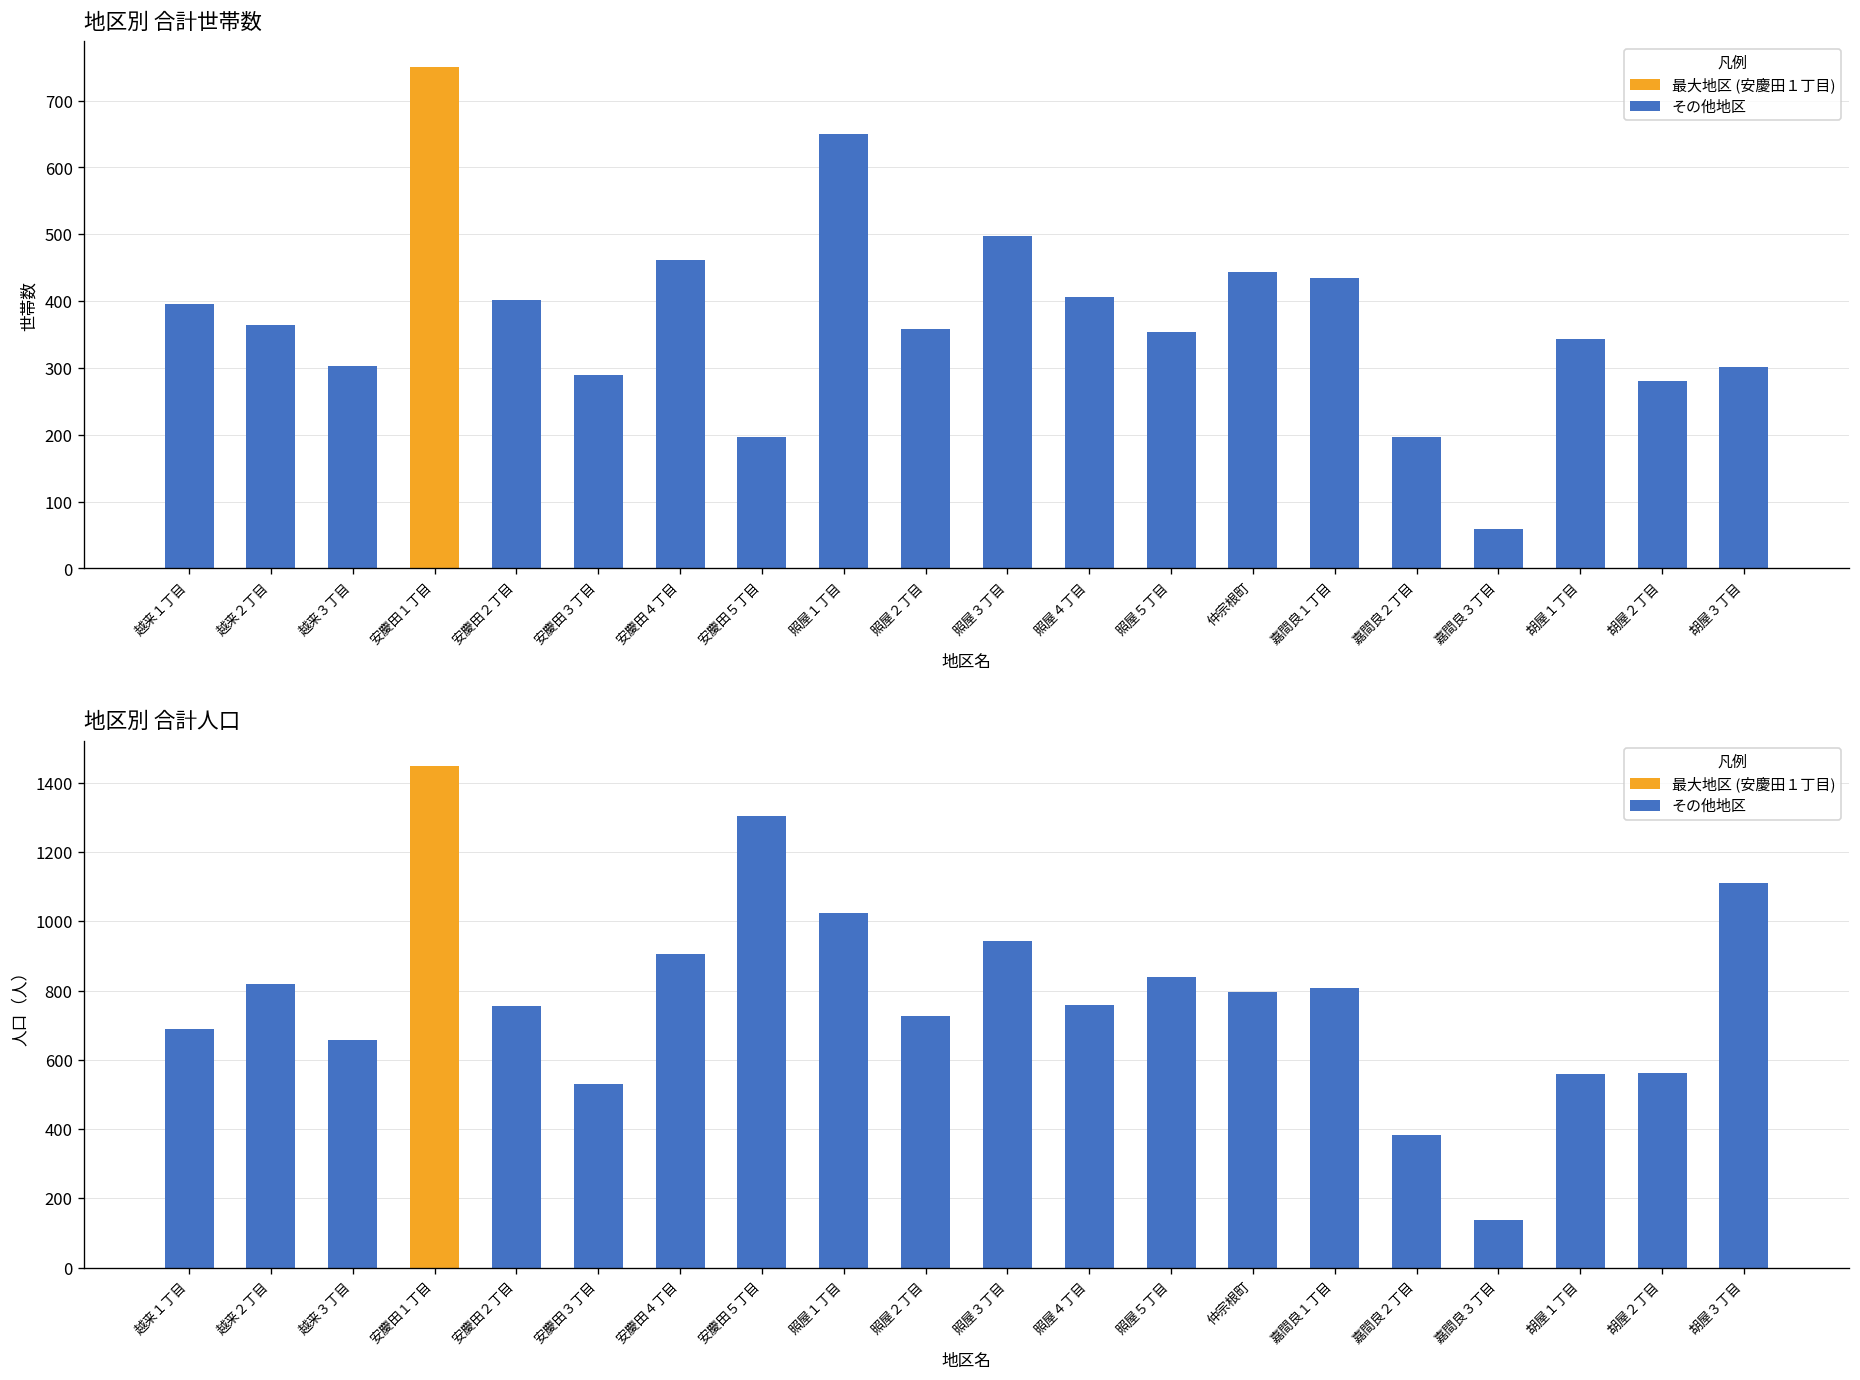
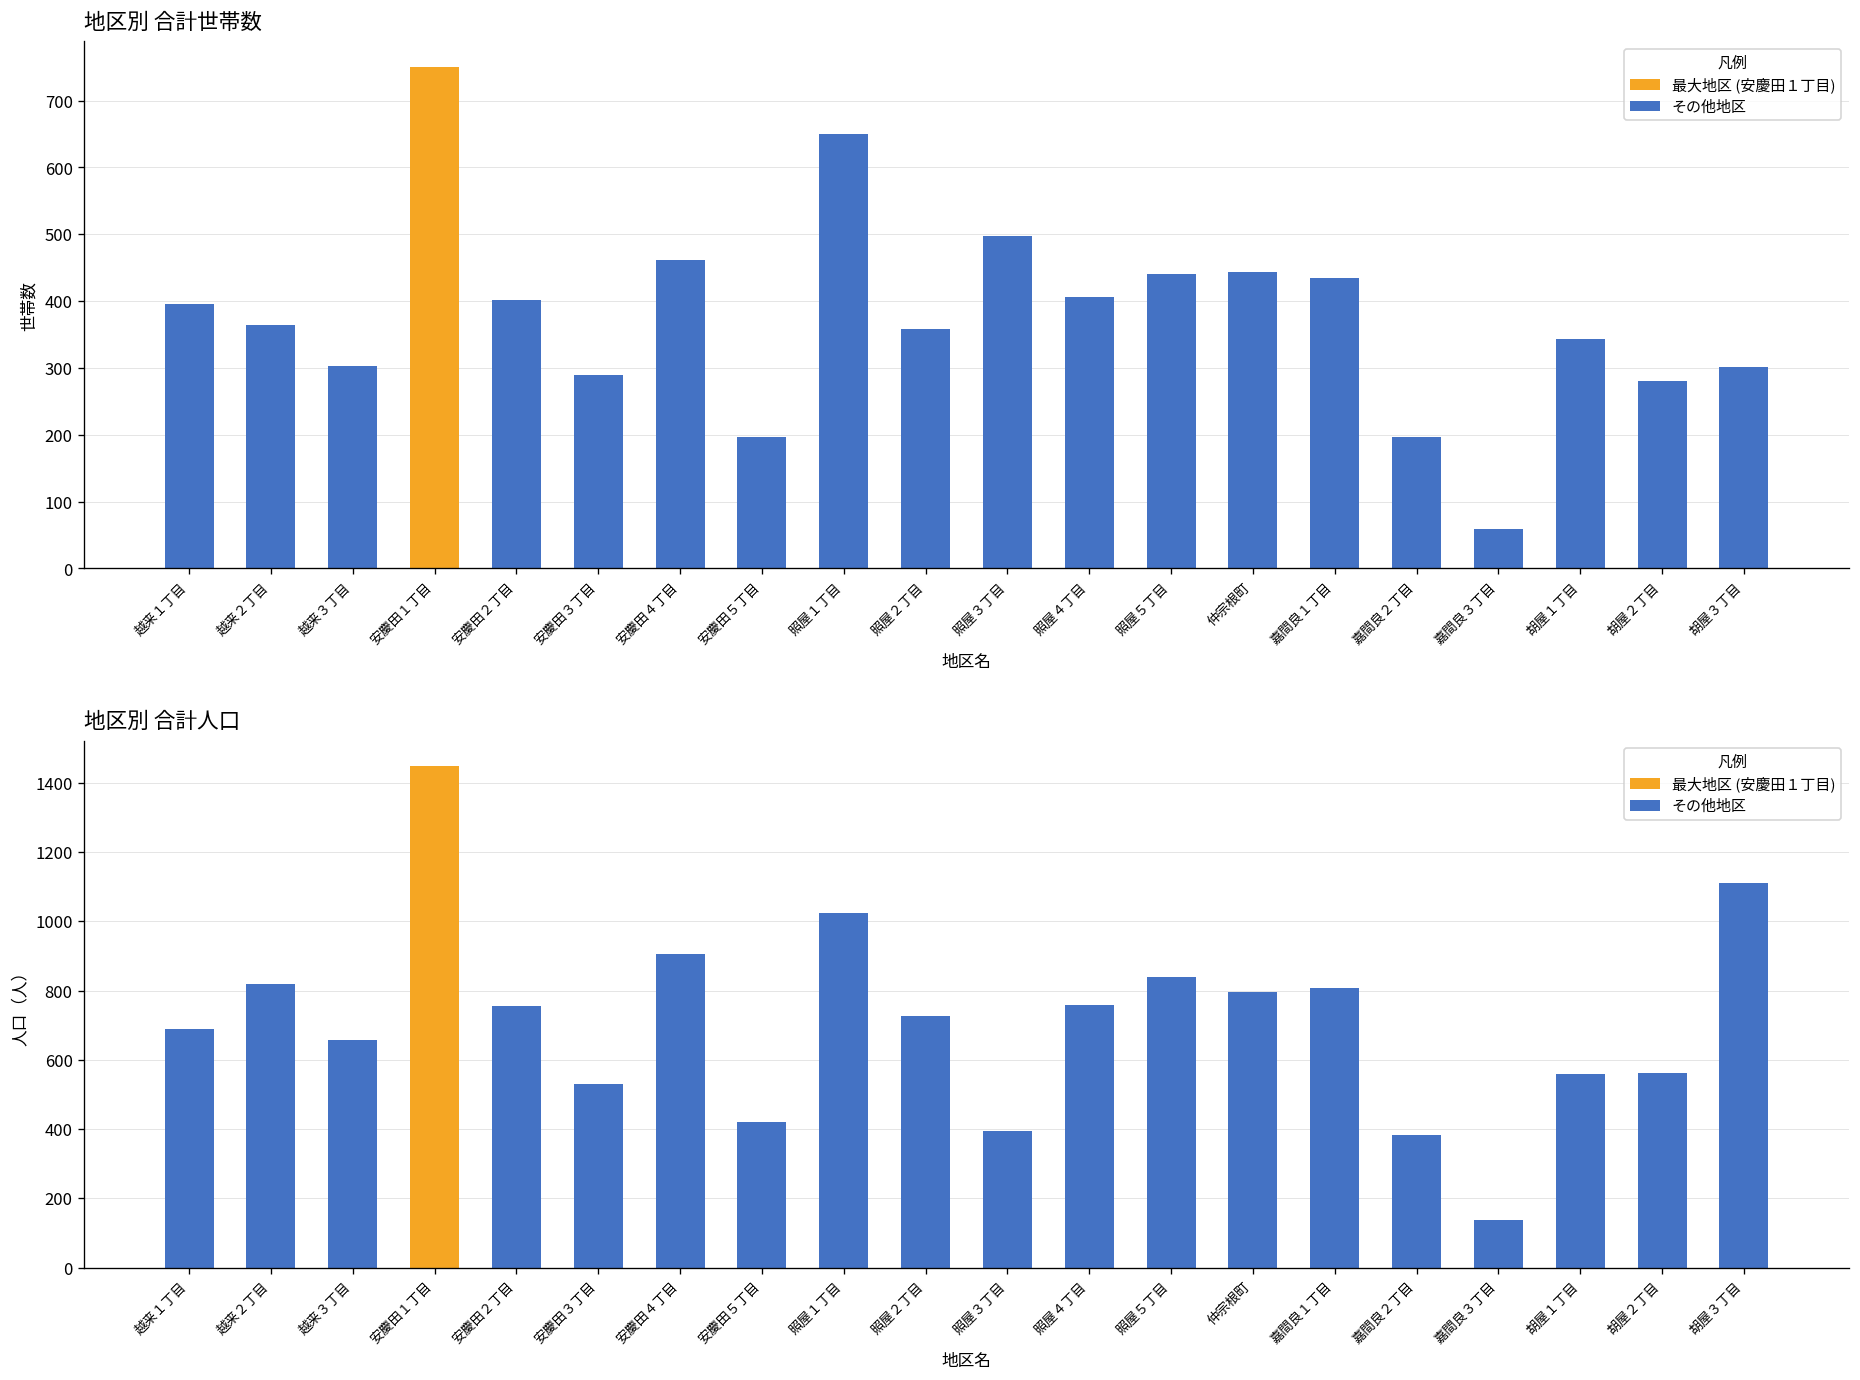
  {
    "地区別 合計世帯数": {
      "越来１丁目": 400,
      "越来２丁目": 360,
      "越来３丁目": 300,
      "安慶田１丁目": 750,
      "安慶田２丁目": 400,
      "安慶田３丁目": 290,
      "安慶田４丁目": 460,
      "安慶田５丁目": 200,
      "照屋１丁目": 650,
      "照屋２丁目": 360,
      "照屋３丁目": 500,
      "照屋４丁目": 410,
-     "照屋５丁目": 350,
+     "照屋５丁目": 440,
      "仲宗根町": 440,
      "嘉間良１丁目": 440,
      "嘉間良２丁目": 200,
      "嘉間良３丁目": 60,
      "胡屋１丁目": 340,
      "胡屋２丁目": 280,
      "胡屋３丁目": 300
    },
    "地区別 合計人口": {
      "越来１丁目": 690,
      "越来２丁目": 820,
      "越来３丁目": 660,
      "安慶田１丁目": 1450,
      "安慶田２丁目": 760,
      "安慶田３丁目": 530,
      "安慶田４丁目": 910,
-     "安慶田５丁目": 1310,
+     "安慶田５丁目": 420,
      "照屋１丁目": 1020,
      "照屋２丁目": 730,
-     "照屋３丁目": 940,
+     "照屋３丁目": 400,
      "照屋４丁目": 760,
      "照屋５丁目": 840,
      "仲宗根町": 800,
      "嘉間良１丁目": 810,
      "嘉間良２丁目": 380,
      "嘉間良３丁目": 140,
      "胡屋１丁目": 560,
      "胡屋２丁目": 560,
      "胡屋３丁目": 1110
    }
  }
